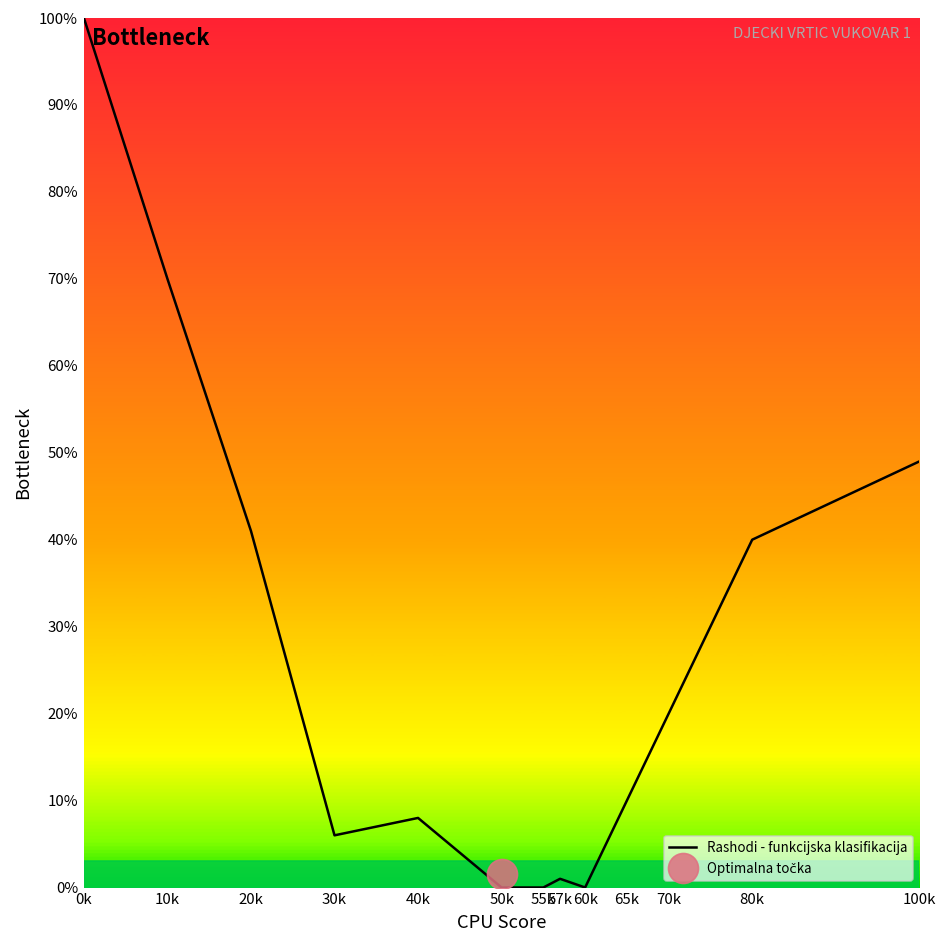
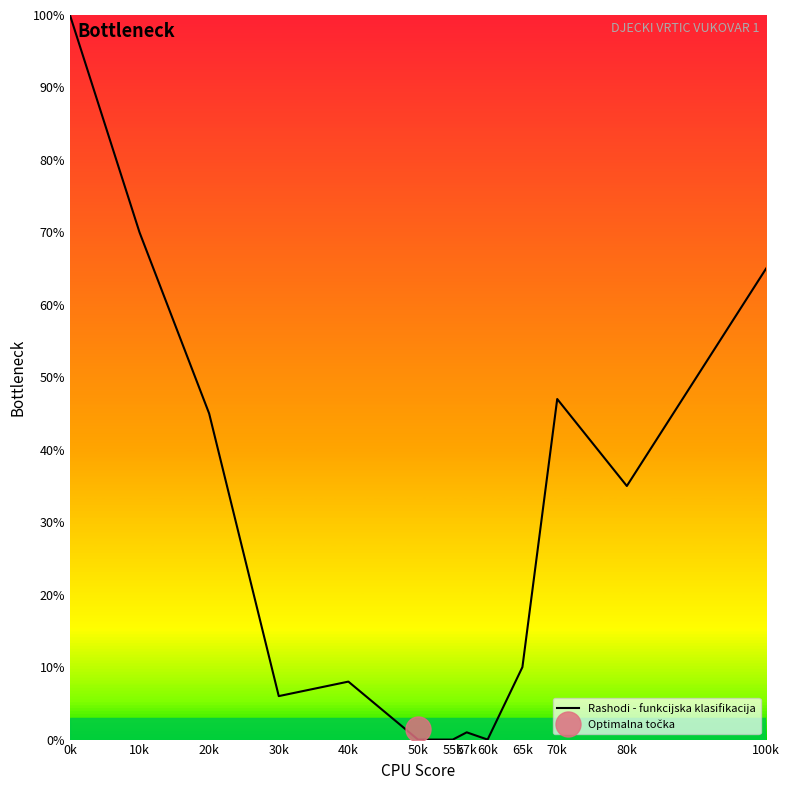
  {
    "Rashodi - funkcijska klasifikacija": {
      "0k": "100%",
      "10k": "70%",
-     "20k": "41%",
+     "20k": "45%",
      "30k": "6%",
      "40k": "8%",
      "65k": "10%",
-     "70k": "20%",
-     "80k": "40%",
-     "100k": "49%"
+     "70k": "47%",
+     "80k": "35%",
+     "100k": "65%"
    }
  }
